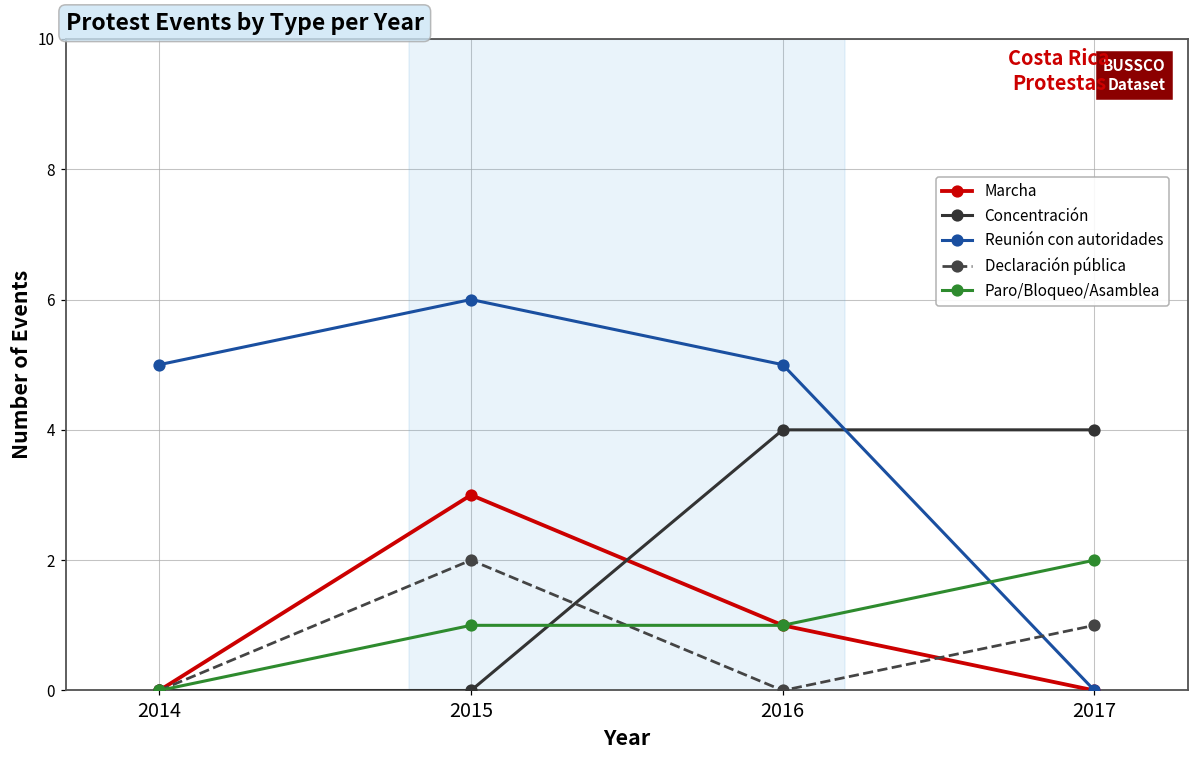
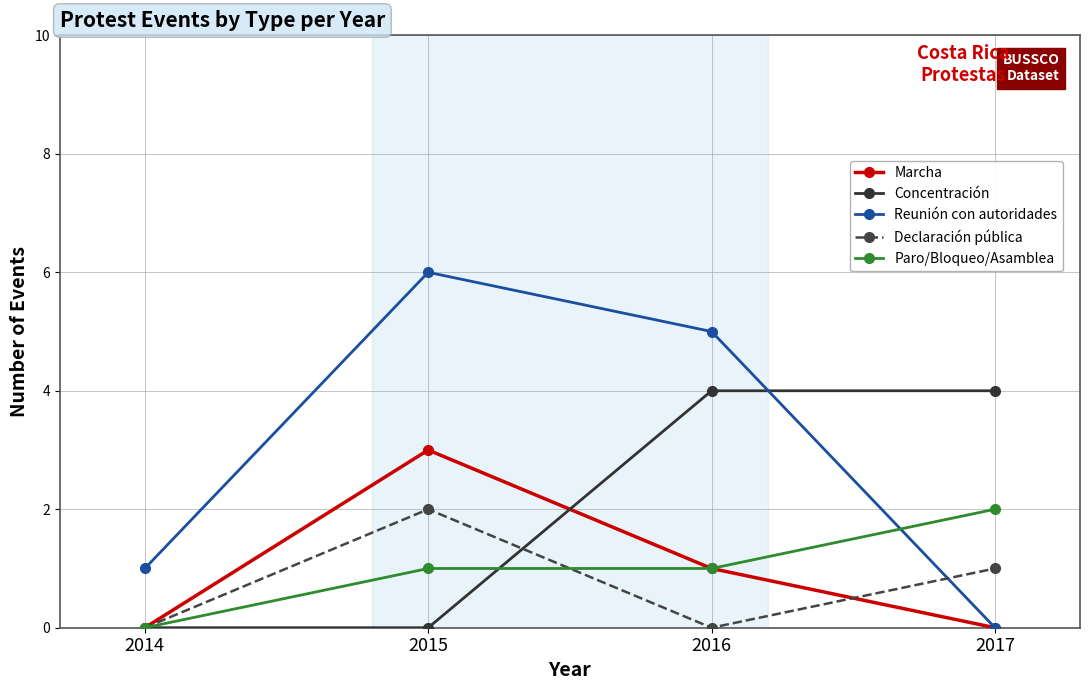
  {
    "Marcha": {
      "2015": 3
    },
    "Reunión con autoridades": {
-     "2014": 5,
+     "2014": 1,
      "2015": 6,
      "2016": 5
    },
    "Paro/Bloqueo/Asamblea": {
      "2015": 1,
      "2017": 2
    }
  }
